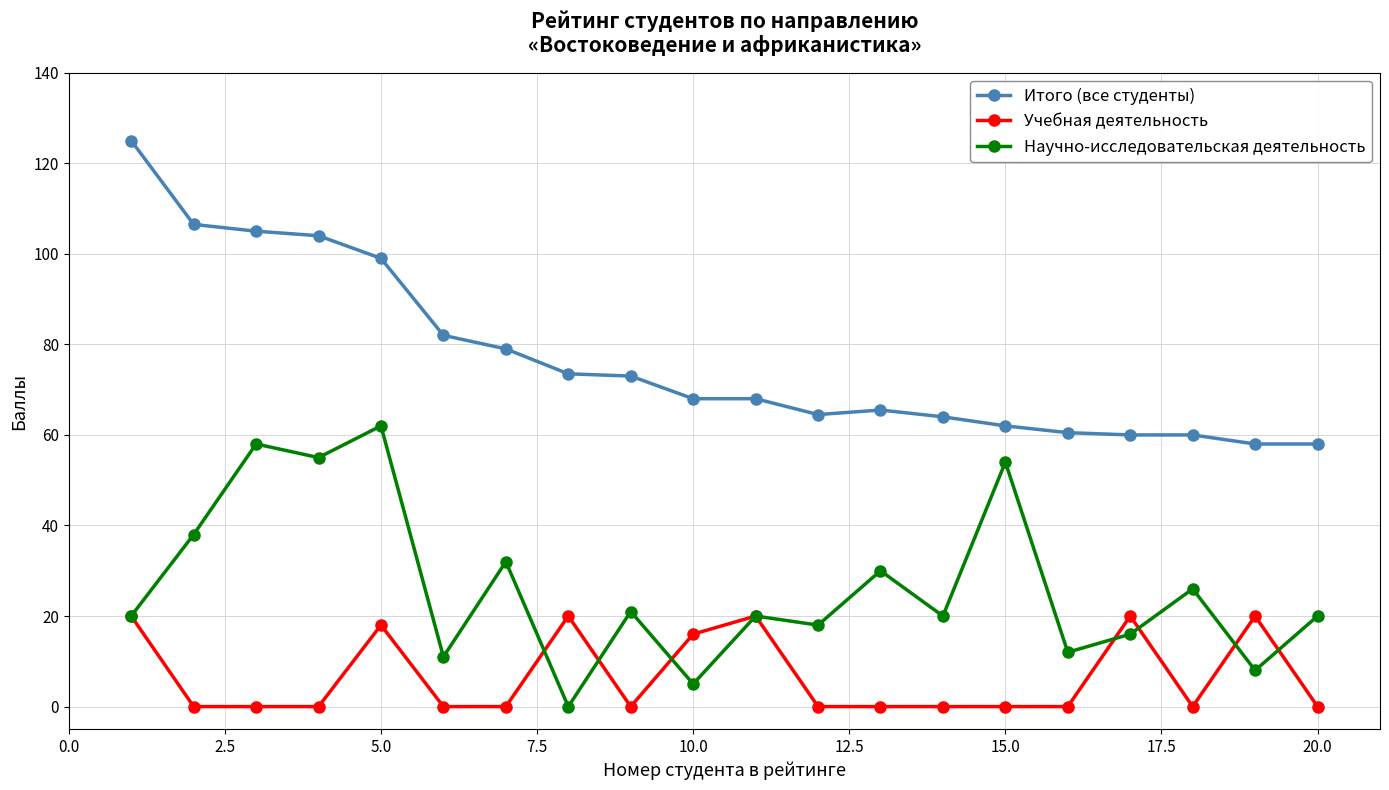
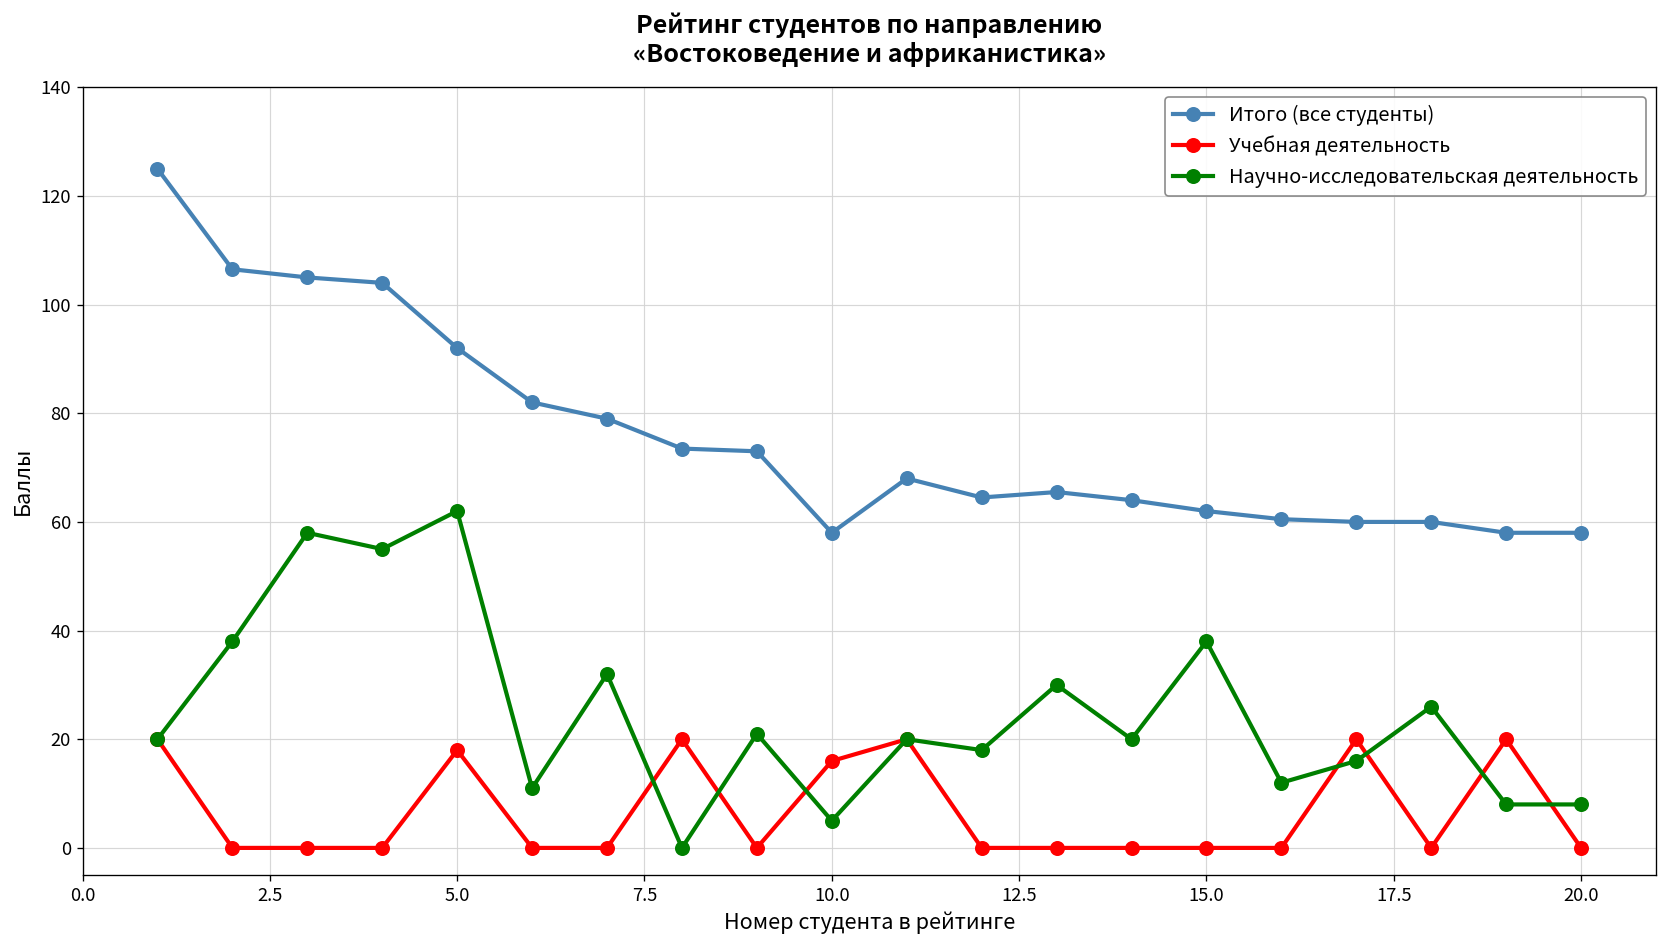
  {
    "Итого (все студенты)": {
-     "5.0": 99,
-     "10.0": 68,
+     "5.0": 92,
+     "10.0": 58,
      "15.0": 62,
      "20.0": 58
    },
    "Учебная деятельность": {
      "5.0": 18,
      "10.0": 16,
      "15.0": 0,
      "20.0": 0
    },
    "Научно-исследовательская деятельность": {
      "5.0": 62,
      "10.0": 5,
-     "15.0": 54,
-     "20.0": 20
+     "15.0": 38,
+     "20.0": 8
    }
  }
